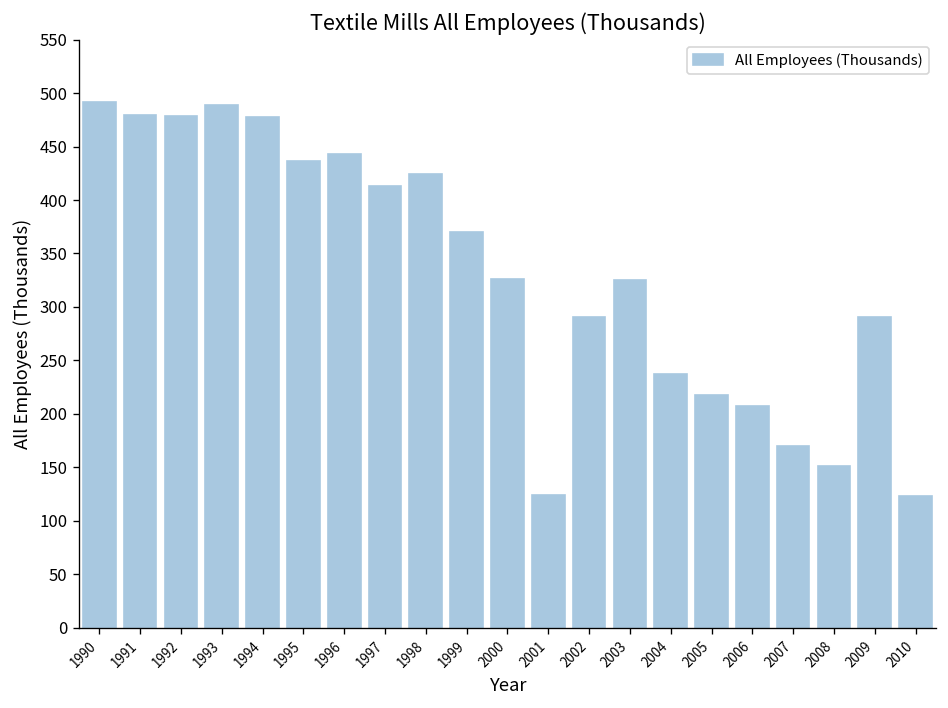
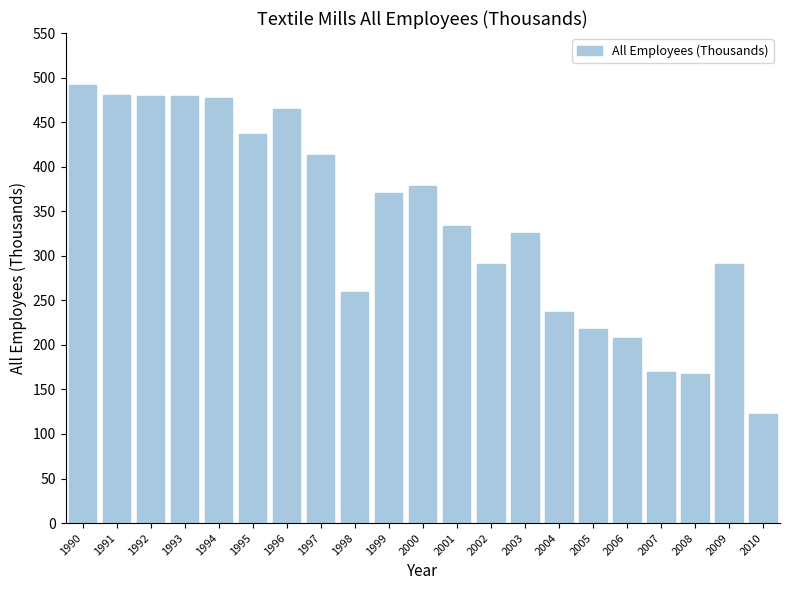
  {
    "1990": 490,
    "1991": 480,
    "1992": 480,
-   "1993": 490,
+   "1993": 480,
    "1994": 480,
    "1995": 440,
-   "1996": 440,
+   "1996": 460,
    "1997": 410,
-   "1998": 420,
+   "1998": 260,
    "1999": 370,
-   "2000": 330,
-   "2001": 120,
+   "2000": 380,
+   "2001": 330,
    "2002": 290,
    "2003": 330,
    "2004": 240,
    "2005": 220,
    "2006": 210,
    "2007": 170,
-   "2008": 150,
+   "2008": 170,
    "2009": 290,
    "2010": 120
  }
